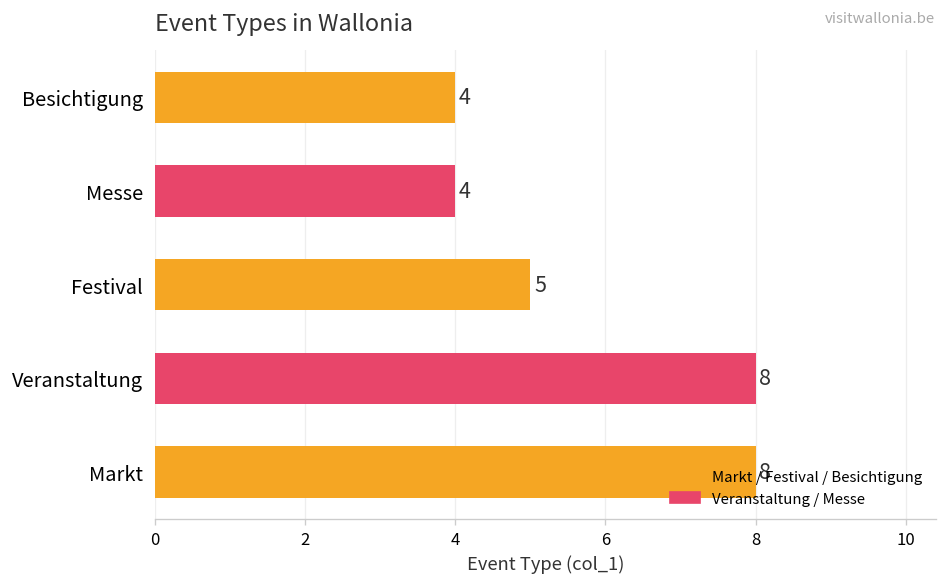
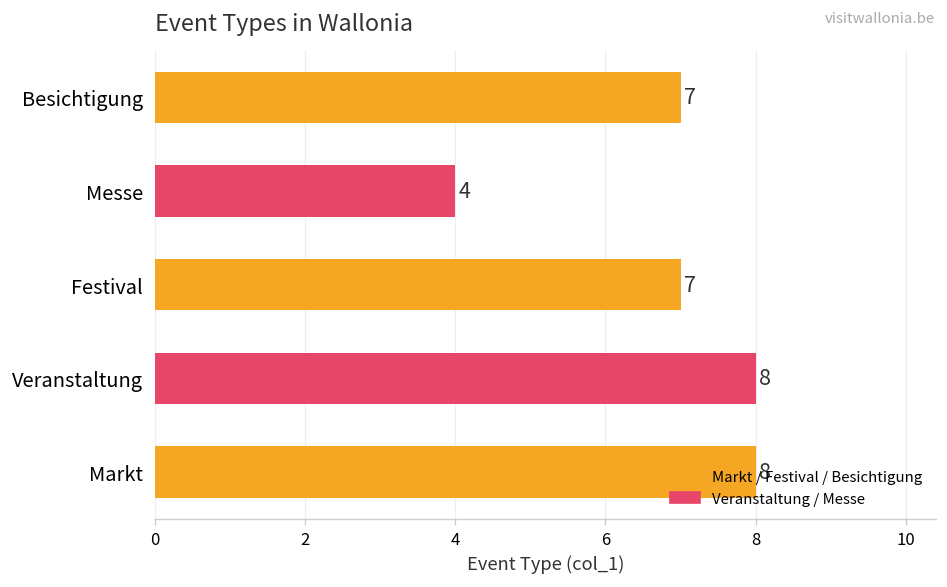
  {
-   "Besichtigung": 4,
+   "Besichtigung": 7,
    "Messe": 4,
-   "Festival": 5,
+   "Festival": 7,
    "Veranstaltung": 8,
    "Markt": 8
  }
